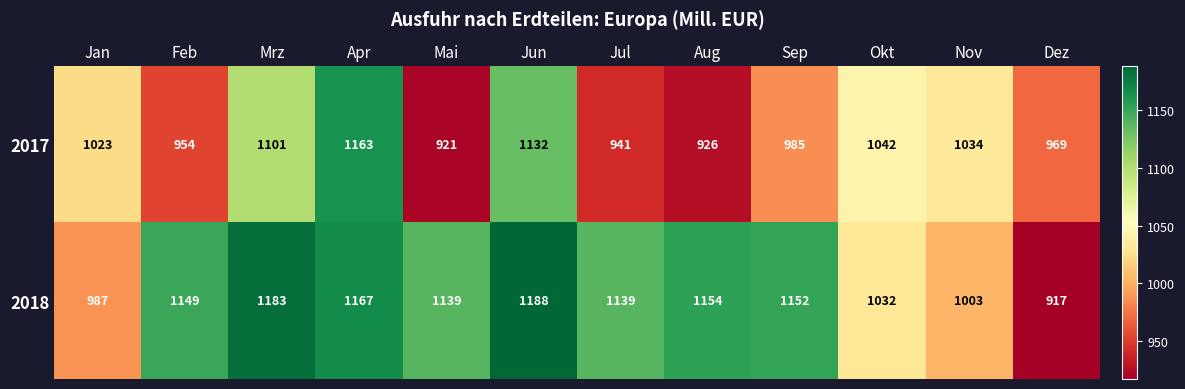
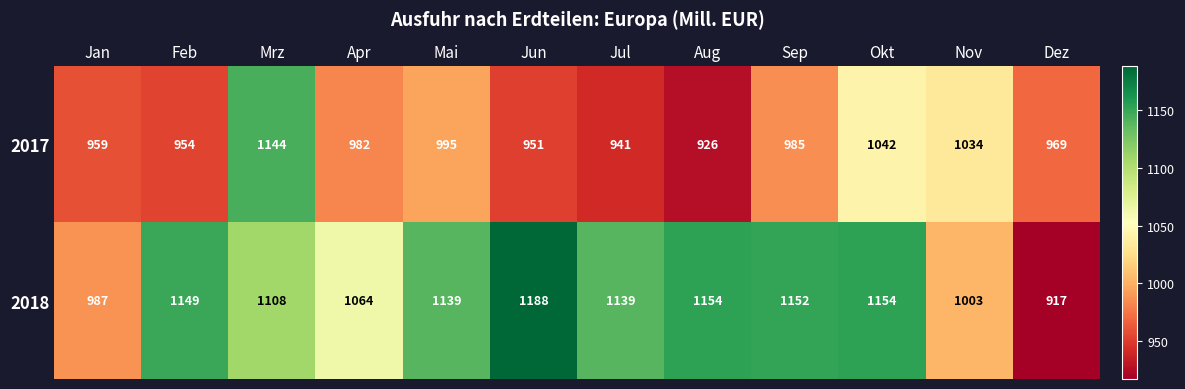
  {
    "2017": {
-     "Jan": 1023,
+     "Jan": 959,
      "Feb": 954,
-     "Mrz": 1101,
-     "Apr": 1163,
-     "Mai": 921,
-     "Jun": 1132,
+     "Mrz": 1144,
+     "Apr": 982,
+     "Mai": 995,
+     "Jun": 951,
      "Jul": 941,
      "Aug": 926,
      "Sep": 985,
      "Okt": 1042,
      "Nov": 1034,
      "Dez": 969
    },
    "2018": {
      "Jan": 987,
      "Feb": 1149,
-     "Mrz": 1183,
-     "Apr": 1167,
+     "Mrz": 1108,
+     "Apr": 1064,
      "Mai": 1139,
      "Jun": 1188,
      "Jul": 1139,
      "Aug": 1154,
      "Sep": 1152,
-     "Okt": 1032,
+     "Okt": 1154,
      "Nov": 1003,
      "Dez": 917
    }
  }
